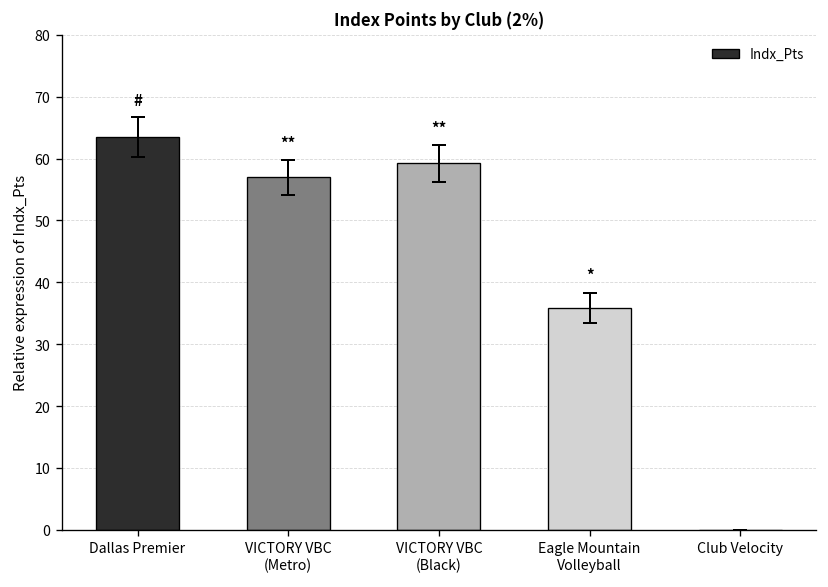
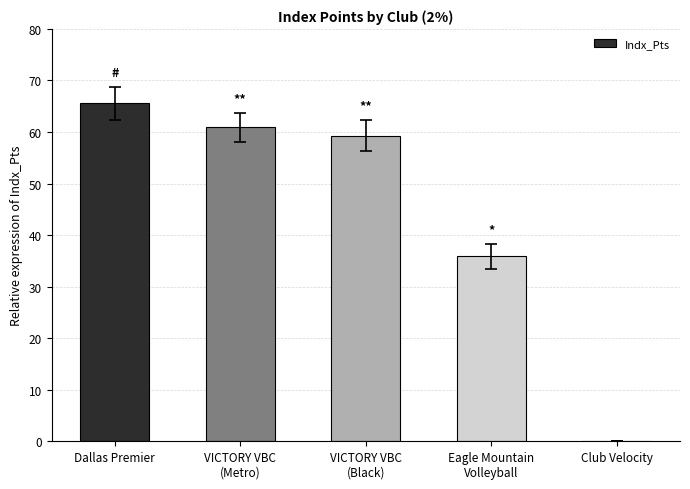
  {
    "Indx_Pts": {
-     "Dallas Premier": 64,
-     "VICTORY VBC (Metro)": 57,
+     "Dallas Premier": 66,
+     "VICTORY VBC (Metro)": 61,
      "VICTORY VBC (Black)": 59,
      "Eagle Mountain Volleyball": 36,
      "Club Velocity": 0
    }
  }
